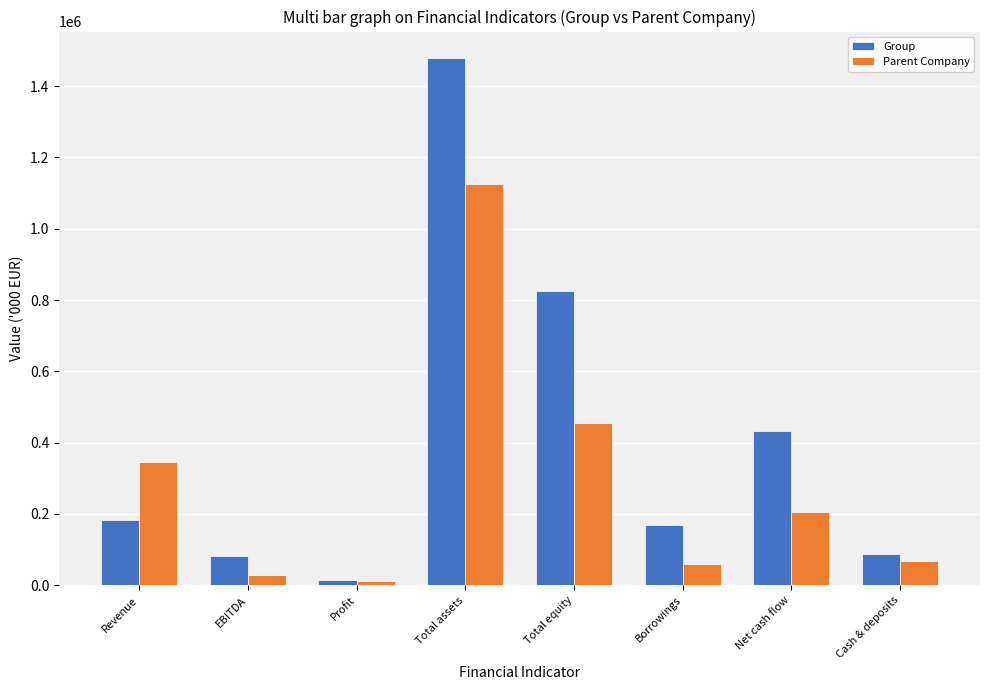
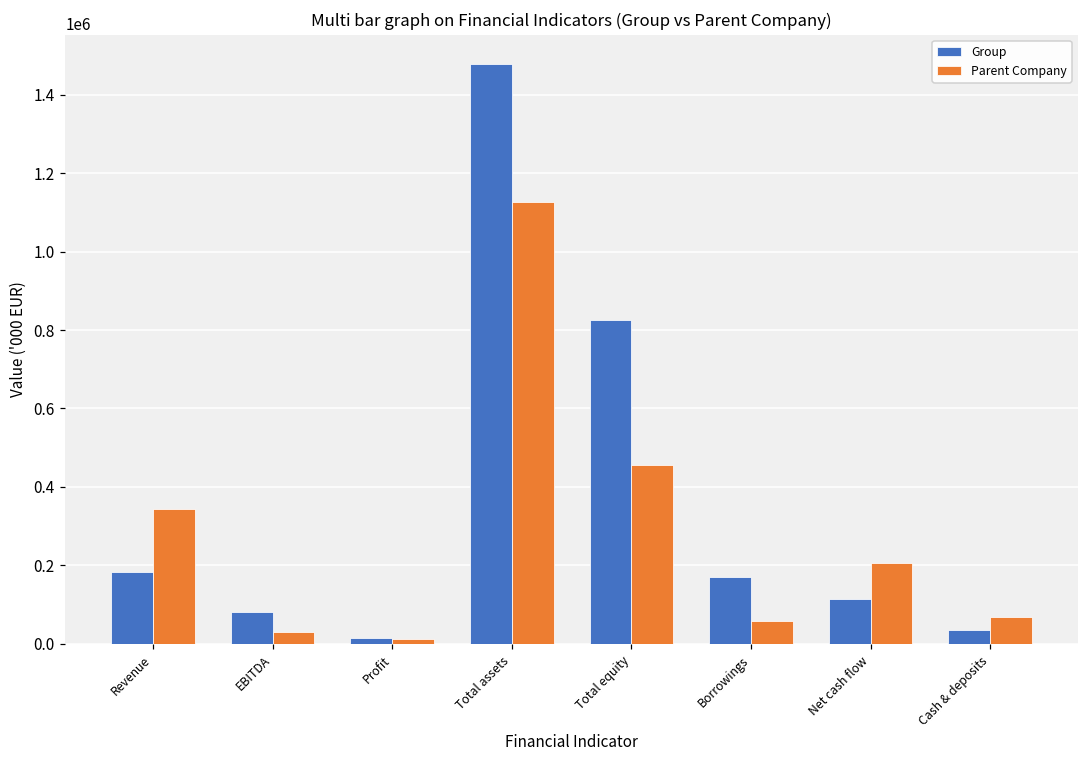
  {
    "Group": {
      "Revenue": 180000,
      "EBITDA": 80000,
      "Profit": 10000,
      "Total assets": 1480000,
      "Total equity": 830000,
      "Borrowings": 170000,
-     "Net cash flow": 430000,
-     "Cash & deposits": 90000
+     "Net cash flow": 110000,
+     "Cash & deposits": 40000
    },
    "Parent Company": {
      "Revenue": 340000,
      "EBITDA": 30000,
      "Profit": 10000,
      "Total assets": 1130000,
      "Total equity": 450000,
      "Borrowings": 60000,
      "Net cash flow": 210000,
      "Cash & deposits": 70000
    }
  }
